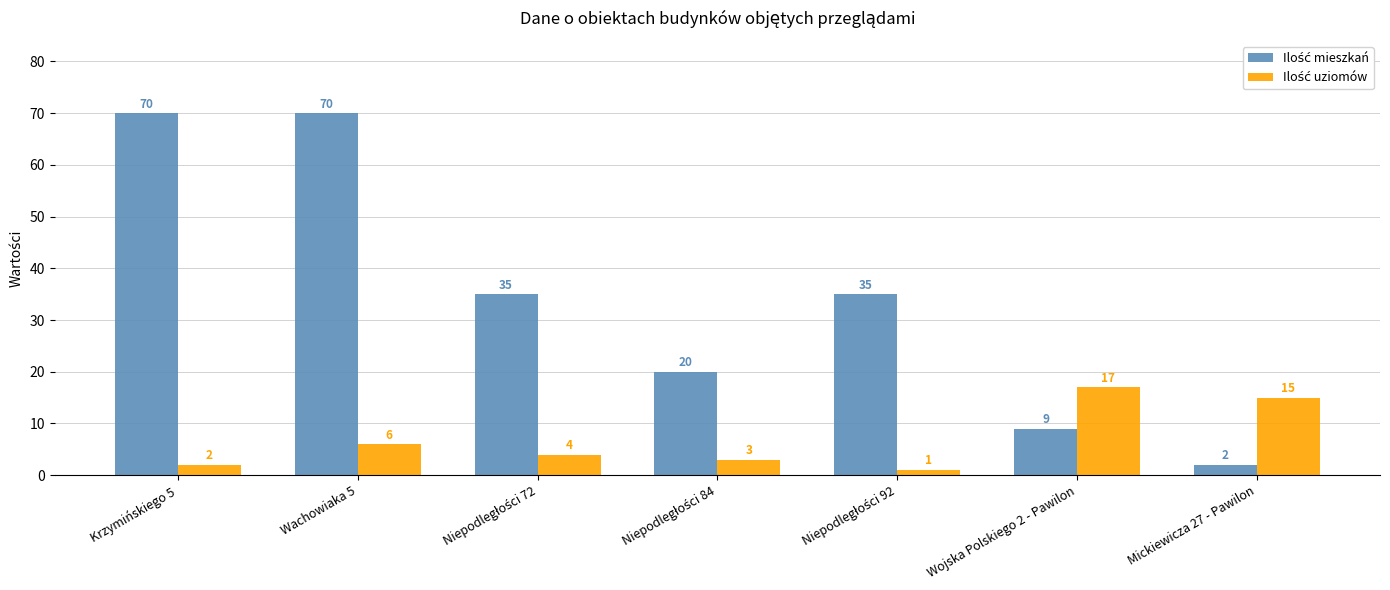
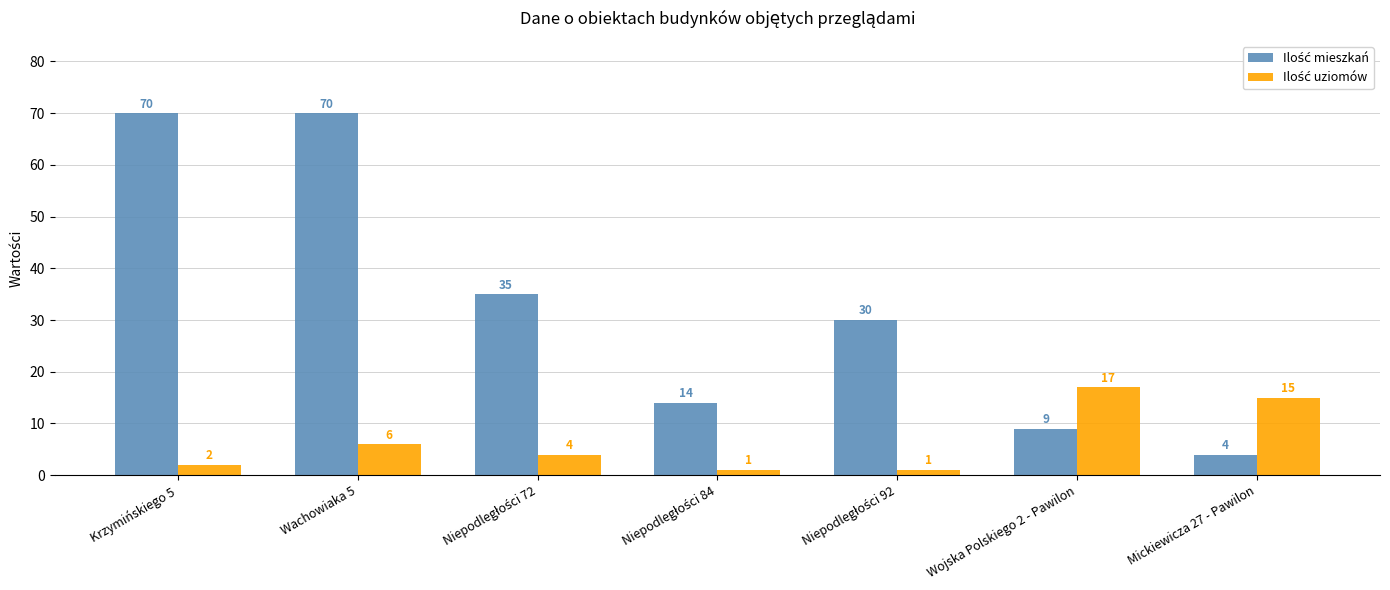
  {
    "Ilość mieszkań": {
      "Krzymińskiego 5": 70,
      "Wachowiaka 5": 70,
      "Niepodległości 72": 35,
-     "Niepodległości 84": 20,
-     "Niepodległości 92": 35,
+     "Niepodległości 84": 14,
+     "Niepodległości 92": 30,
      "Wojska Polskiego 2 - Pawilon": 9,
-     "Mickiewicza 27 - Pawilon": 2
+     "Mickiewicza 27 - Pawilon": 4
    },
    "Ilość uziomów": {
      "Krzymińskiego 5": 2,
      "Wachowiaka 5": 6,
      "Niepodległości 72": 4,
-     "Niepodległości 84": 3,
+     "Niepodległości 84": 1,
      "Niepodległości 92": 1,
      "Wojska Polskiego 2 - Pawilon": 17,
      "Mickiewicza 27 - Pawilon": 15
    }
  }
